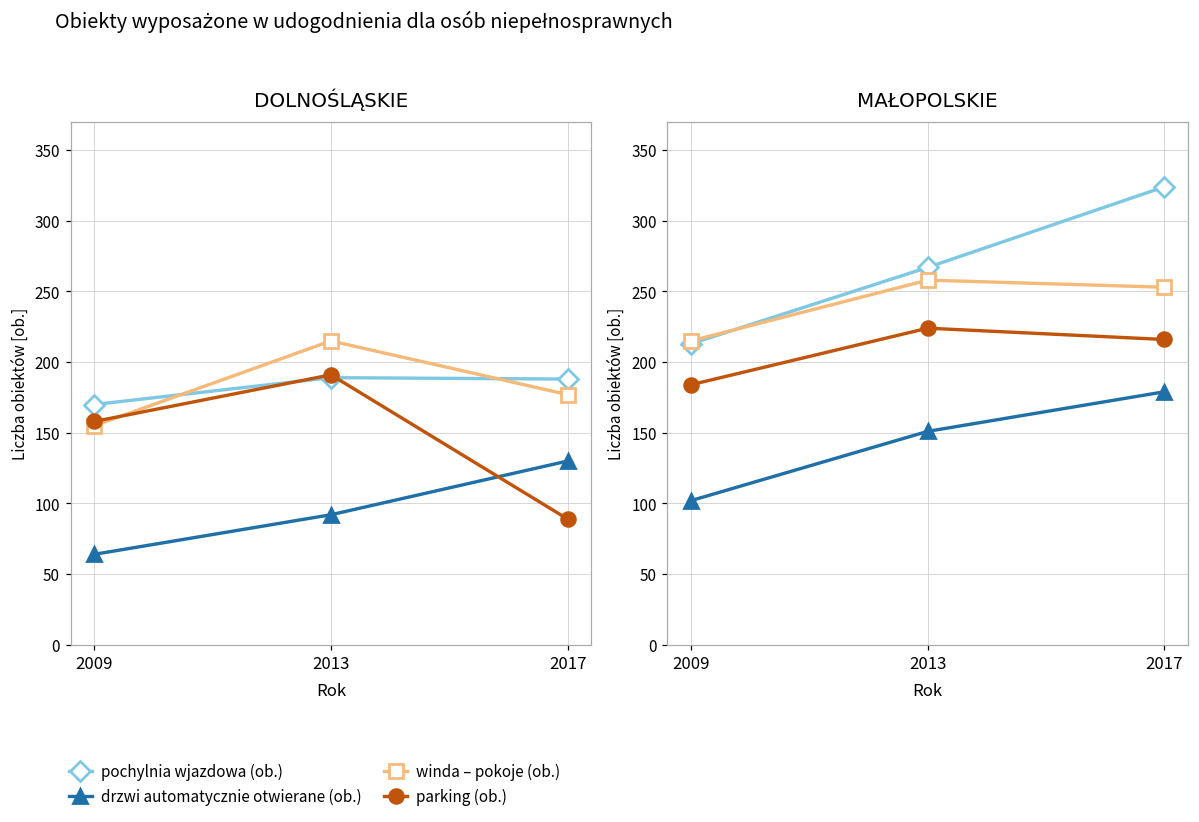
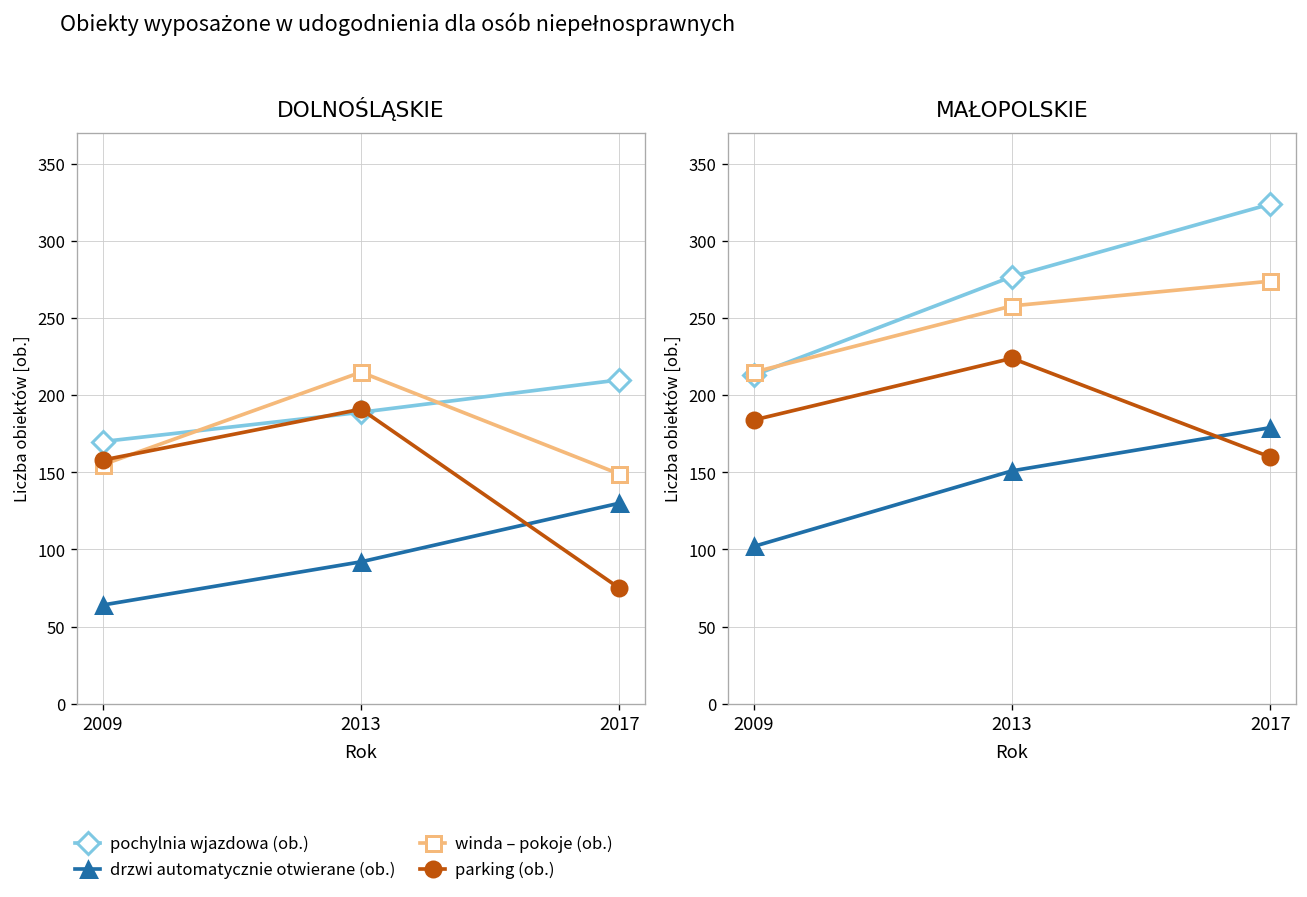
  {
    "DOLNOŚLĄSKIE": {
      "pochylnia wjazdowa (ob.)": {
        "2009": 170,
        "2013": 189,
-       "2017": 188
+       "2017": 210
      },
      "drzwi automatycznie otwierane (ob.)": {
        "2009": 64,
        "2013": 92,
        "2017": 130
      },
      "winda – pokoje (ob.)": {
        "2009": 155,
        "2013": 215,
-       "2017": 177
+       "2017": 149
      },
      "parking (ob.)": {
        "2009": 158,
        "2013": 191,
-       "2017": 89
+       "2017": 75
      }
    },
    "MAŁOPOLSKIE": {
      "pochylnia wjazdowa (ob.)": {
        "2009": 213,
-       "2013": 267,
+       "2013": 277,
        "2017": 324
      },
      "drzwi automatycznie otwierane (ob.)": {
        "2009": 102,
        "2013": 151,
        "2017": 179
      },
      "winda – pokoje (ob.)": {
        "2009": 215,
        "2013": 258,
-       "2017": 253
+       "2017": 274
      },
      "parking (ob.)": {
        "2009": 184,
        "2013": 224,
-       "2017": 216
+       "2017": 160
      }
    }
  }
